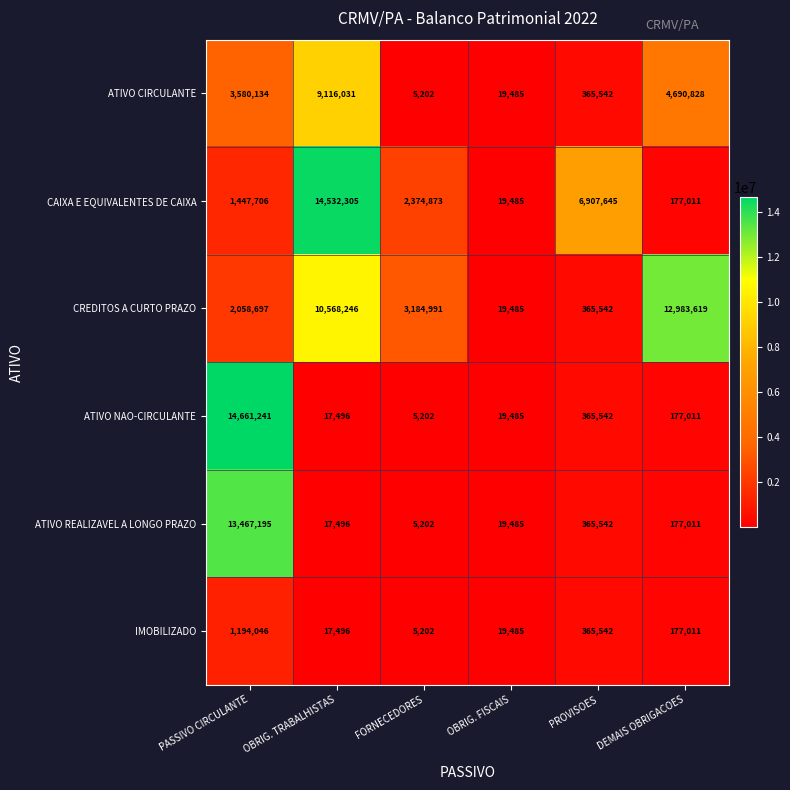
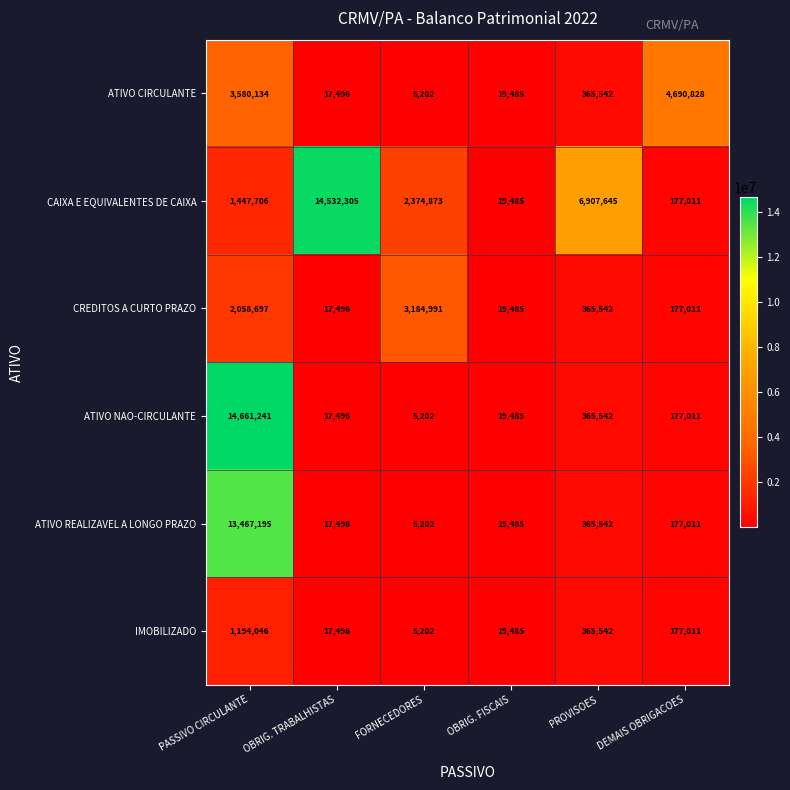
  {
    "ATIVO CIRCULANTE": {
      "PASSIVO CIRCULANTE": "3,580,134",
-     "OBRIG. TRABALHISTAS": "9,116,031",
+     "OBRIG. TRABALHISTAS": "17,496",
      "FORNECEDORES": "5,202",
      "OBRIG. FISCAIS": "19,485",
      "PROVISOES": "365,542",
      "DEMAIS OBRIGACOES": "4,690,828"
    },
    "CAIXA E EQUIVALENTES DE CAIXA": {
      "PASSIVO CIRCULANTE": "1,447,706",
      "OBRIG. TRABALHISTAS": "14,532,305",
      "FORNECEDORES": "2,374,873",
      "OBRIG. FISCAIS": "19,485",
      "PROVISOES": "6,907,645",
      "DEMAIS OBRIGACOES": "177,011"
    },
    "CREDITOS A CURTO PRAZO": {
      "PASSIVO CIRCULANTE": "2,058,697",
-     "OBRIG. TRABALHISTAS": "10,568,246",
+     "OBRIG. TRABALHISTAS": "17,496",
      "FORNECEDORES": "3,184,991",
      "OBRIG. FISCAIS": "19,485",
      "PROVISOES": "365,542",
-     "DEMAIS OBRIGACOES": "12,983,619"
+     "DEMAIS OBRIGACOES": "177,011"
    },
    "ATIVO NAO-CIRCULANTE": {
      "PASSIVO CIRCULANTE": "14,661,241",
      "OBRIG. TRABALHISTAS": "17,496",
      "FORNECEDORES": "5,202",
      "OBRIG. FISCAIS": "19,485",
      "PROVISOES": "365,542",
      "DEMAIS OBRIGACOES": "177,011"
    },
    "ATIVO REALIZAVEL A LONGO PRAZO": {
      "PASSIVO CIRCULANTE": "13,467,195",
      "OBRIG. TRABALHISTAS": "17,496",
      "FORNECEDORES": "5,202",
      "OBRIG. FISCAIS": "19,485",
      "PROVISOES": "365,542",
      "DEMAIS OBRIGACOES": "177,011"
    },
    "IMOBILIZADO": {
      "PASSIVO CIRCULANTE": "1,194,046",
      "OBRIG. TRABALHISTAS": "17,496",
      "FORNECEDORES": "5,202",
      "OBRIG. FISCAIS": "19,485",
      "PROVISOES": "365,542",
      "DEMAIS OBRIGACOES": "177,011"
    }
  }
